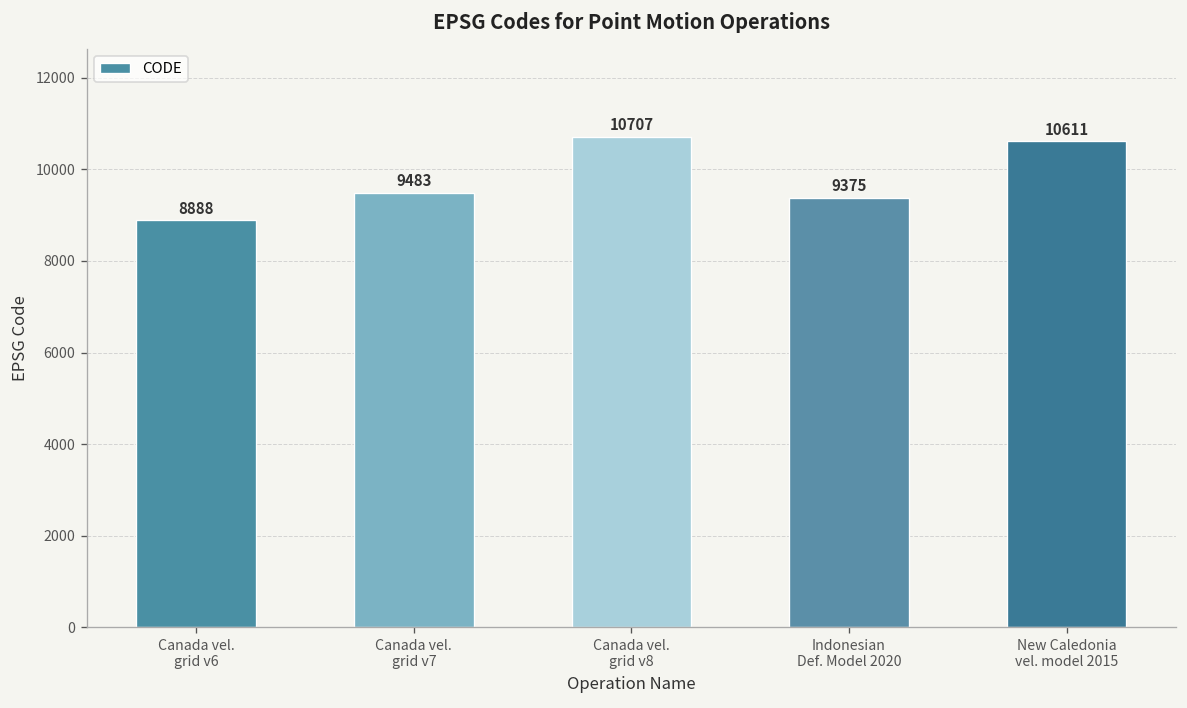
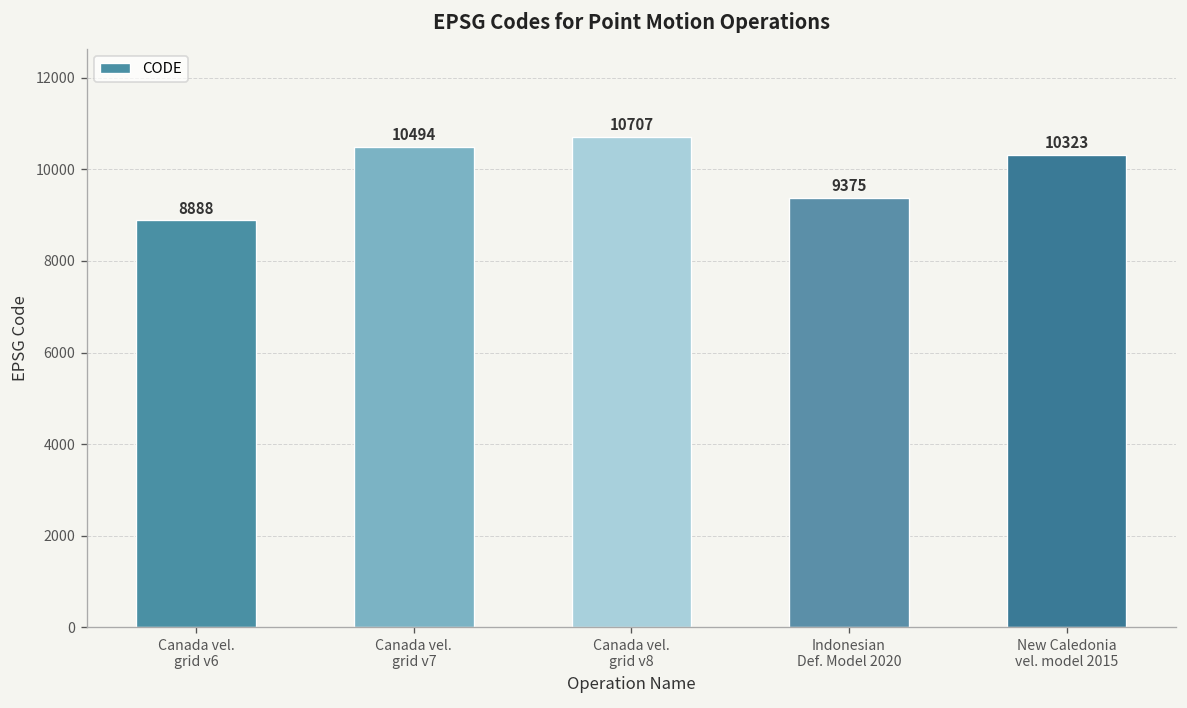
  {
    "Canada vel. grid v6": 8888,
-   "Canada vel. grid v7": 9483,
+   "Canada vel. grid v7": 10494,
    "Canada vel. grid v8": 10707,
    "Indonesian Def. Model 2020": 9375,
-   "New Caledonia vel. model 2015": 10611
+   "New Caledonia vel. model 2015": 10323
  }
